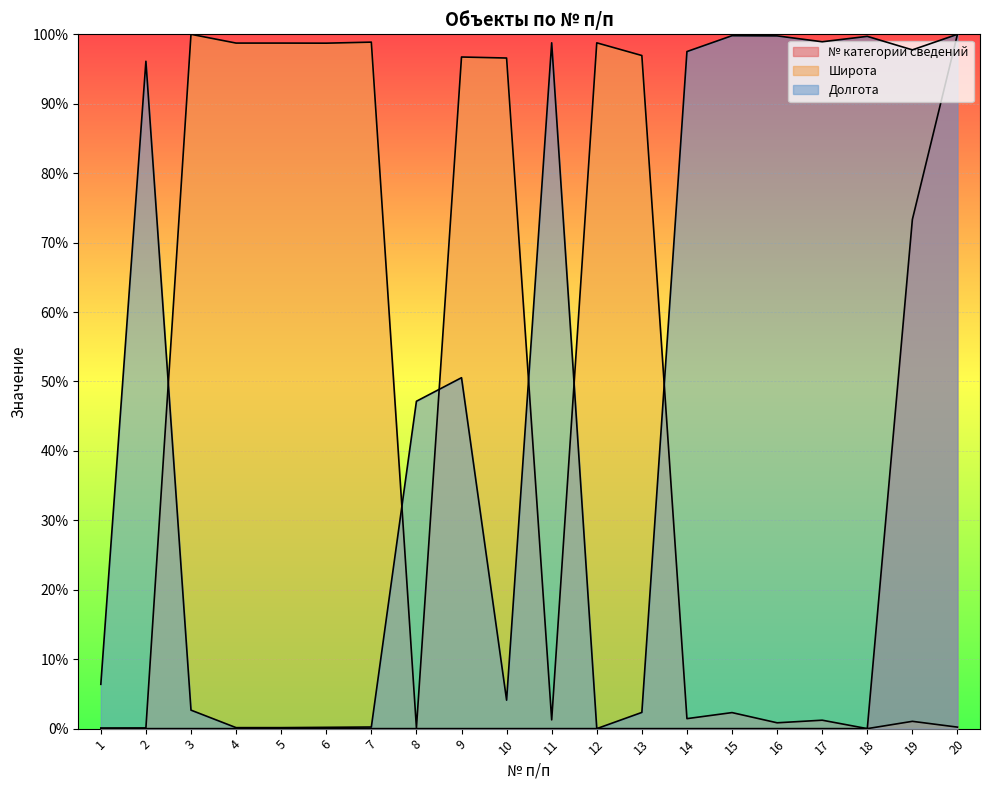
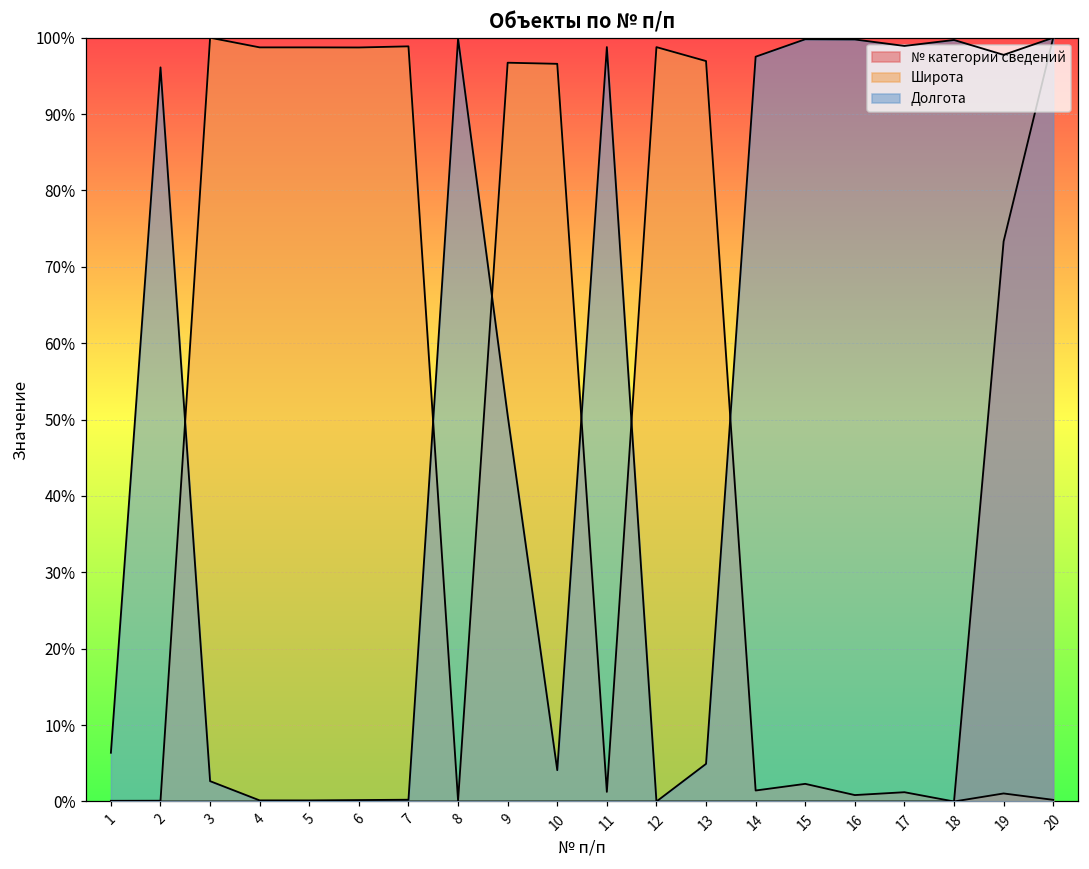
  {
    "Долгота": {
      "1": "6%",
      "2": "96%",
      "3": "3%",
-     "8": "47%",
+     "8": "100%",
      "9": "51%",
      "10": "4%",
      "11": "99%",
-     "13": "2%",
+     "13": "5%",
      "14": "98%",
      "15": "100%",
      "16": "100%",
      "18": "100%"
    }
  }
